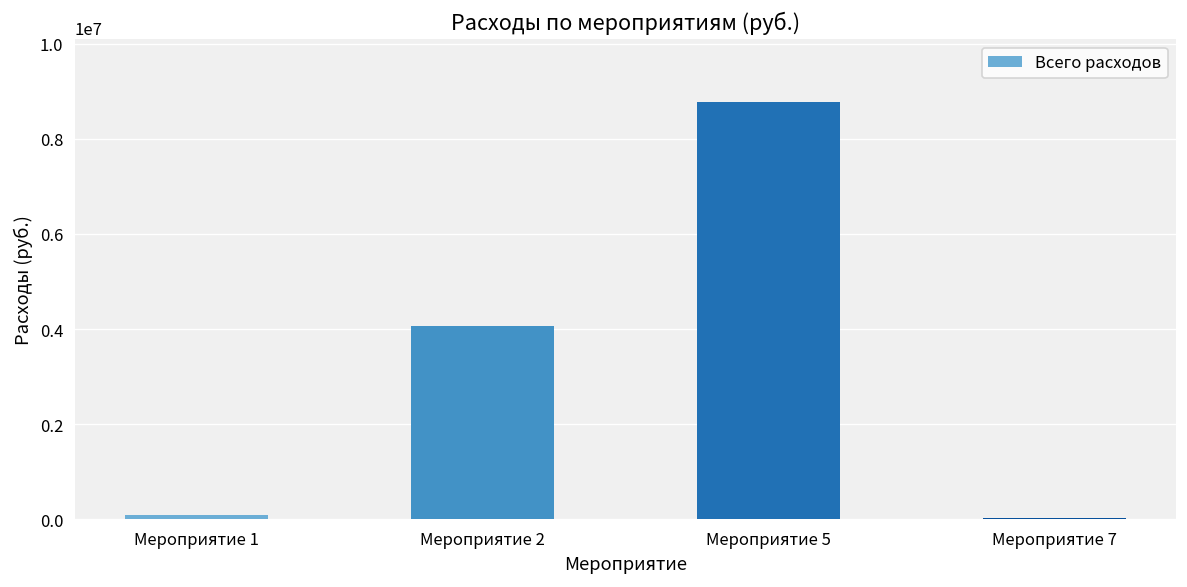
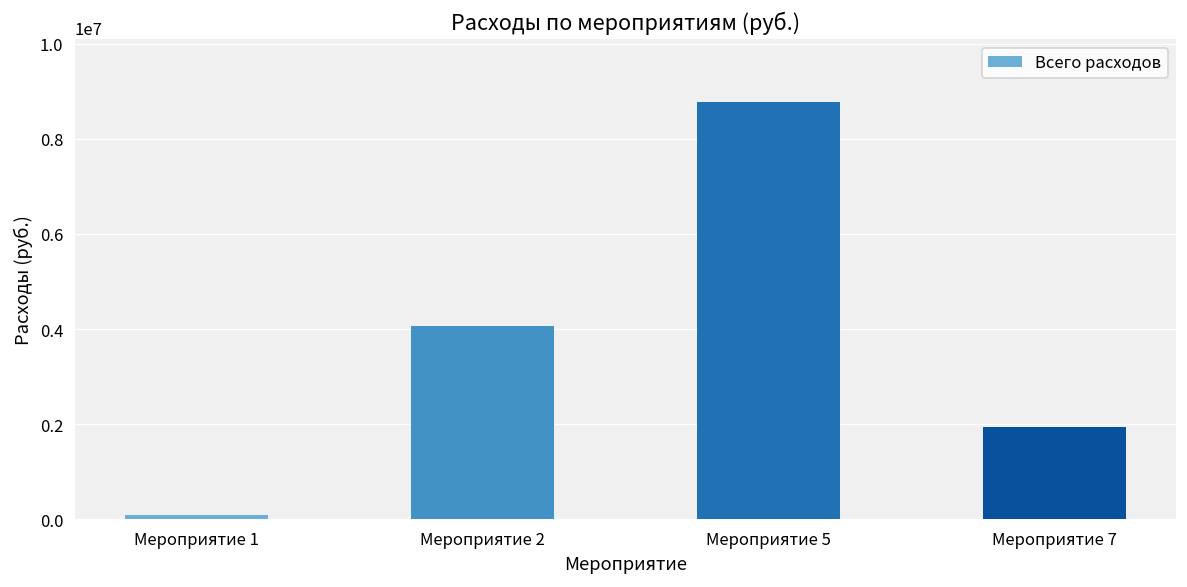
  {
    "Мероприятие 1": 100000,
    "Мероприятие 2": 4100000,
    "Мероприятие 5": 8800000,
-   "Мероприятие 7": 0
+   "Мероприятие 7": 2000000
  }
